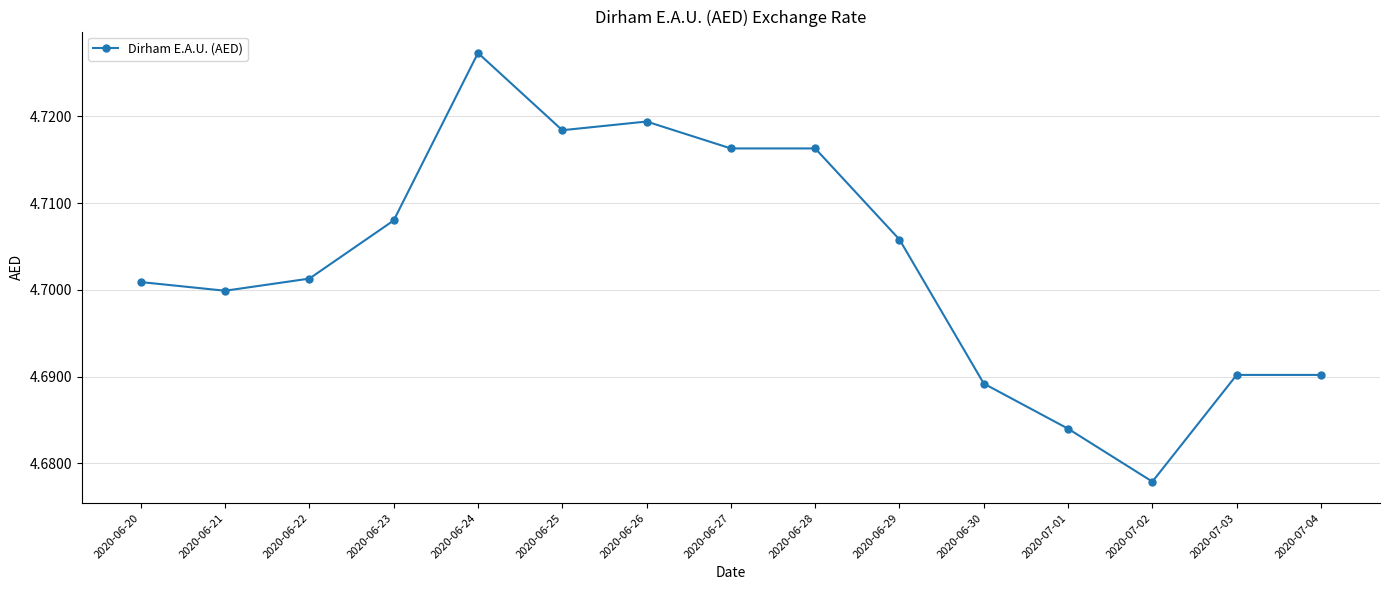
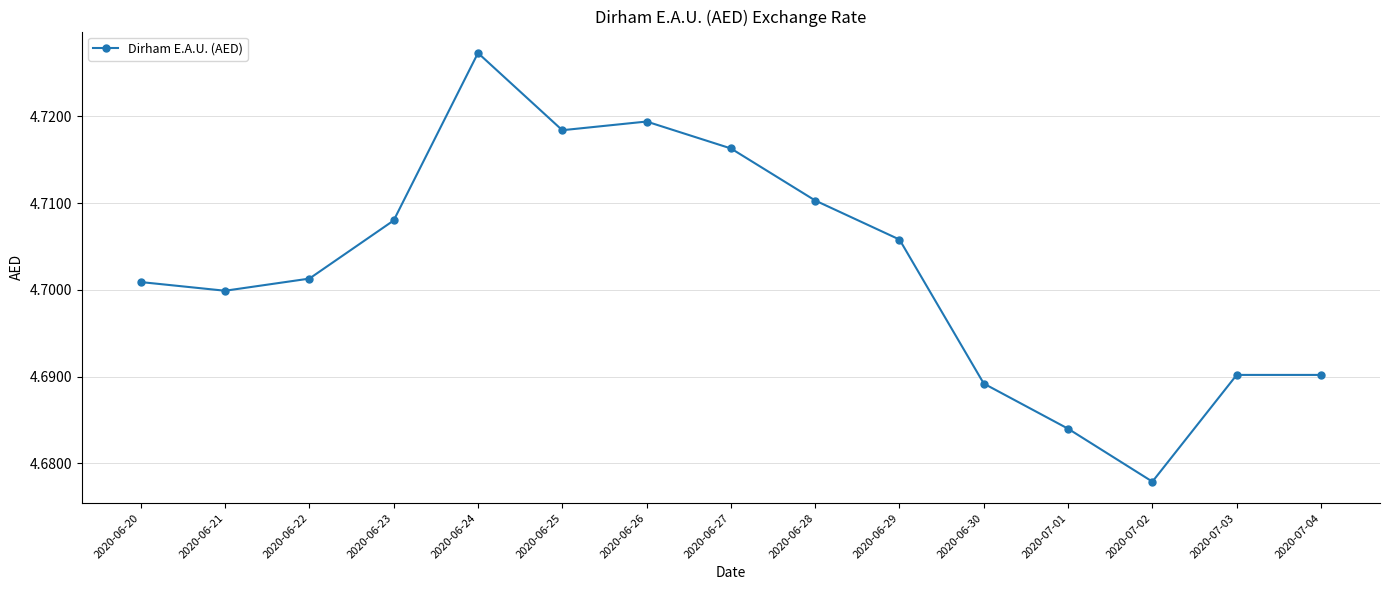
  {
    "2020-06-20": 4.701,
    "2020-06-21": 4.700,
    "2020-06-22": 4.701,
    "2020-06-23": 4.708,
    "2020-06-24": 4.727,
    "2020-06-25": 4.718,
    "2020-06-26": 4.719,
    "2020-06-27": 4.716,
-   "2020-06-28": 4.716,
+   "2020-06-28": 4.710,
    "2020-06-29": 4.706,
    "2020-06-30": 4.689,
    "2020-07-01": 4.684,
    "2020-07-02": 4.678,
    "2020-07-03": 4.690,
    "2020-07-04": 4.690
  }
